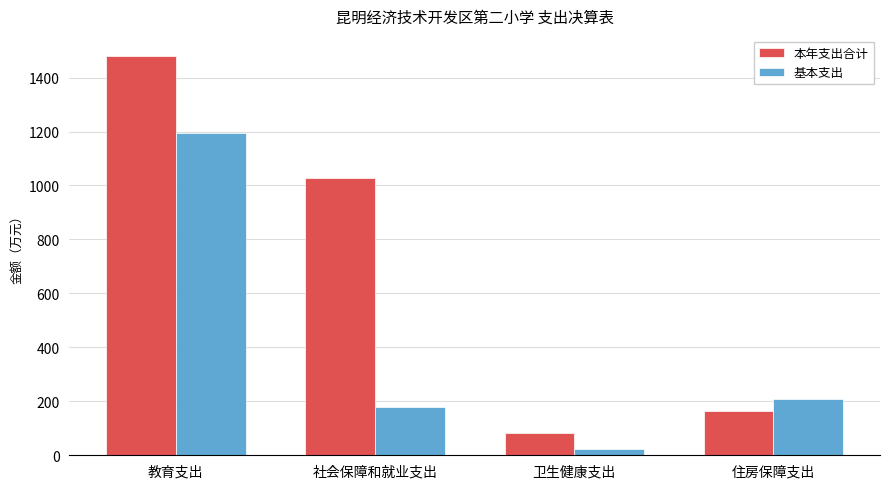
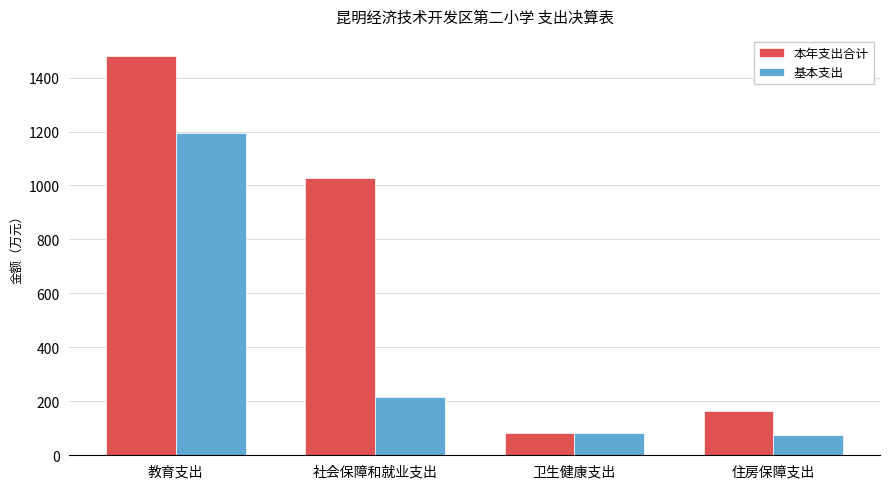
  {
    "本年支出合计": {
      "教育支出": 1480,
      "社会保障和就业支出": 1030,
      "卫生健康支出": 80,
      "住房保障支出": 160
    },
    "基本支出": {
      "教育支出": 1190,
-     "社会保障和就业支出": 180,
-     "卫生健康支出": 20,
-     "住房保障支出": 210
+     "社会保障和就业支出": 210,
+     "卫生健康支出": 80,
+     "住房保障支出": 70
    }
  }
